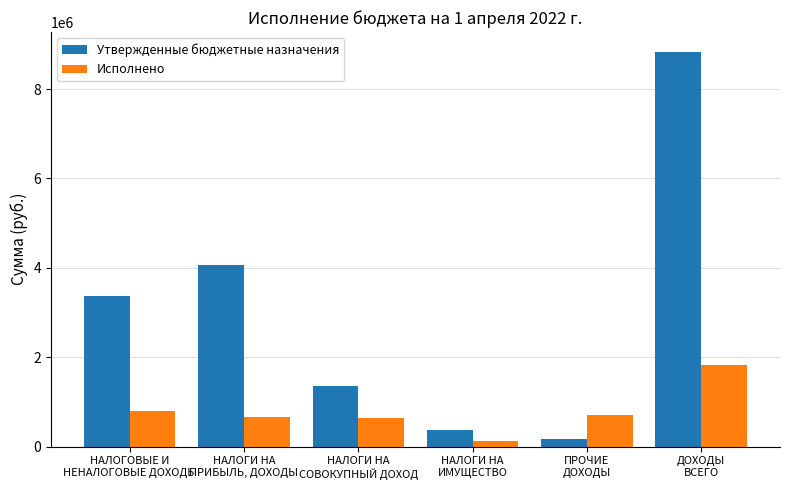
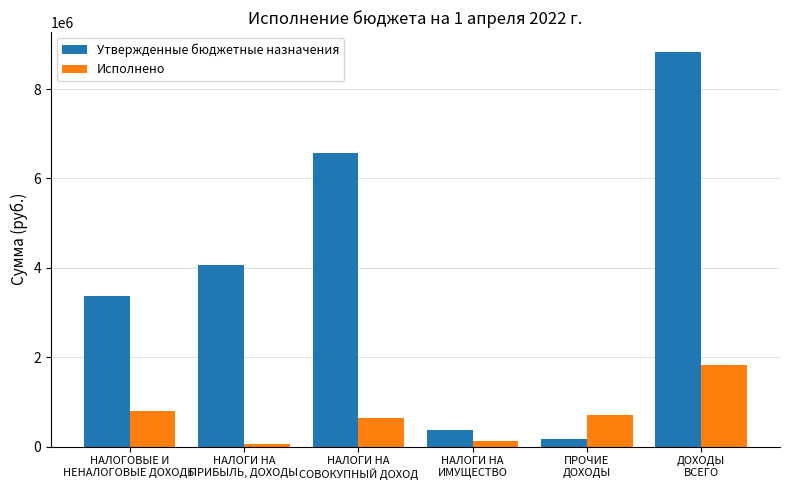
  {
    "Утвержденные бюджетные назначения": {
      "НАЛОГОВЫЕ И НЕНАЛОГОВЫЕ ДОХОДЫ": 3400000,
      "НАЛОГИ НА ПРИБЫЛЬ, ДОХОДЫ": 4100000,
-     "НАЛОГИ НА СОВОКУПНЫЙ ДОХОД": 1400000,
+     "НАЛОГИ НА СОВОКУПНЫЙ ДОХОД": 6600000,
      "НАЛОГИ НА ИМУЩЕСТВО": 400000,
      "ПРОЧИЕ ДОХОДЫ": 200000,
      "ДОХОДЫ ВСЕГО": 8800000
    },
    "Исполнено": {
      "НАЛОГОВЫЕ И НЕНАЛОГОВЫЕ ДОХОДЫ": 800000,
-     "НАЛОГИ НА ПРИБЫЛЬ, ДОХОДЫ": 700000,
+     "НАЛОГИ НА ПРИБЫЛЬ, ДОХОДЫ": 0,
      "НАЛОГИ НА СОВОКУПНЫЙ ДОХОД": 600000,
      "НАЛОГИ НА ИМУЩЕСТВО": 100000,
      "ПРОЧИЕ ДОХОДЫ": 700000,
      "ДОХОДЫ ВСЕГО": 1800000
    }
  }
